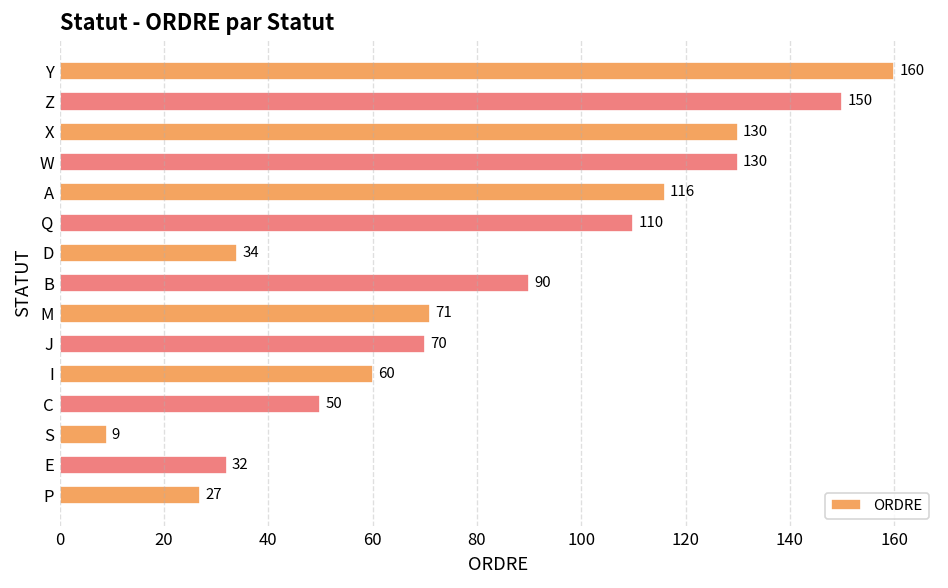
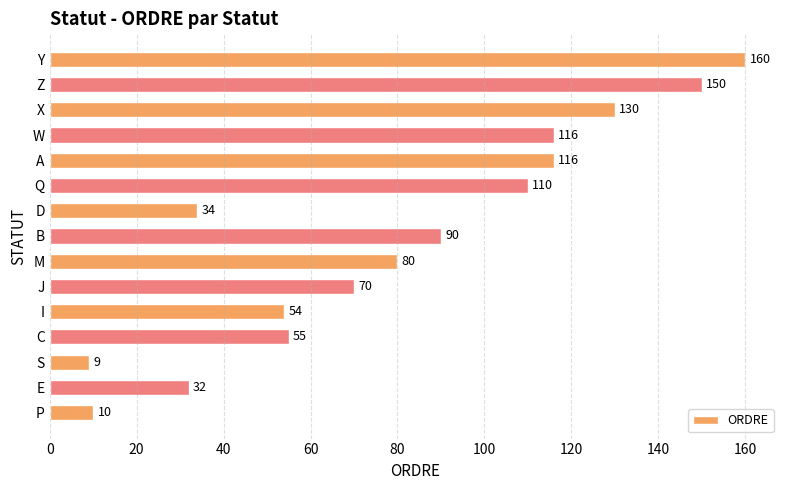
  {
    "Y": 160,
    "Z": 150,
    "X": 130,
-   "W": 130,
+   "W": 116,
    "A": 116,
    "Q": 110,
    "D": 34,
    "B": 90,
-   "M": 71,
+   "M": 80,
    "J": 70,
-   "I": 60,
-   "C": 50,
+   "I": 54,
+   "C": 55,
    "S": 9,
    "E": 32,
-   "P": 27
+   "P": 10
  }
